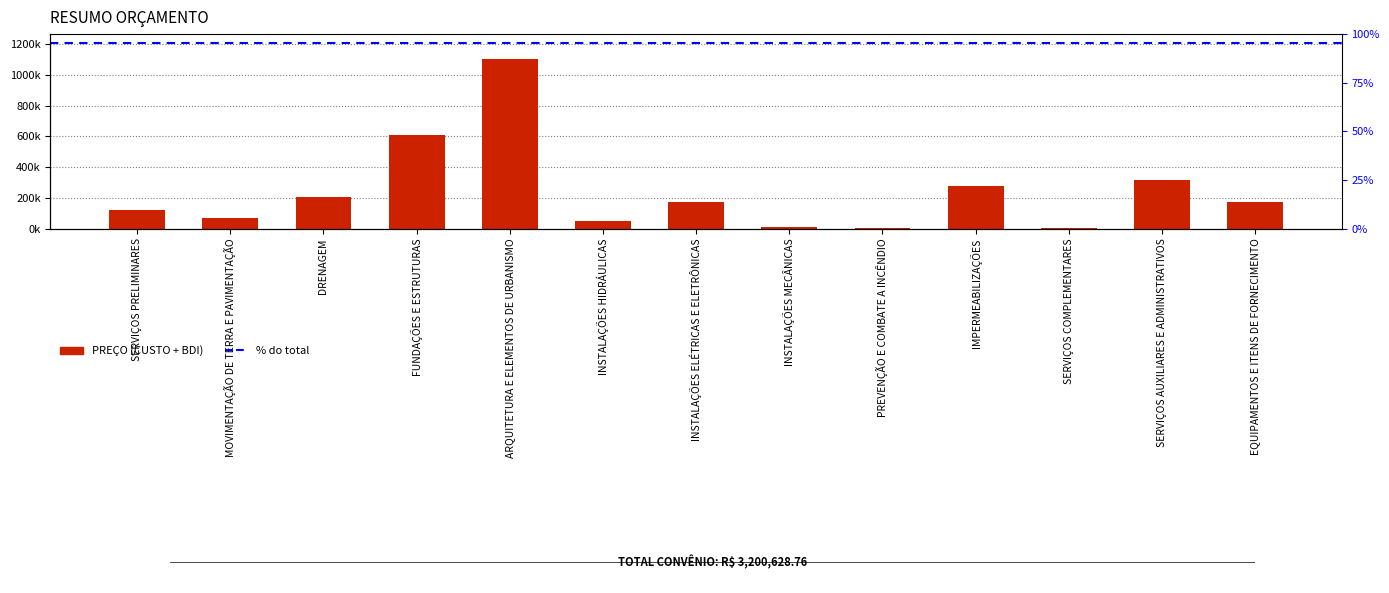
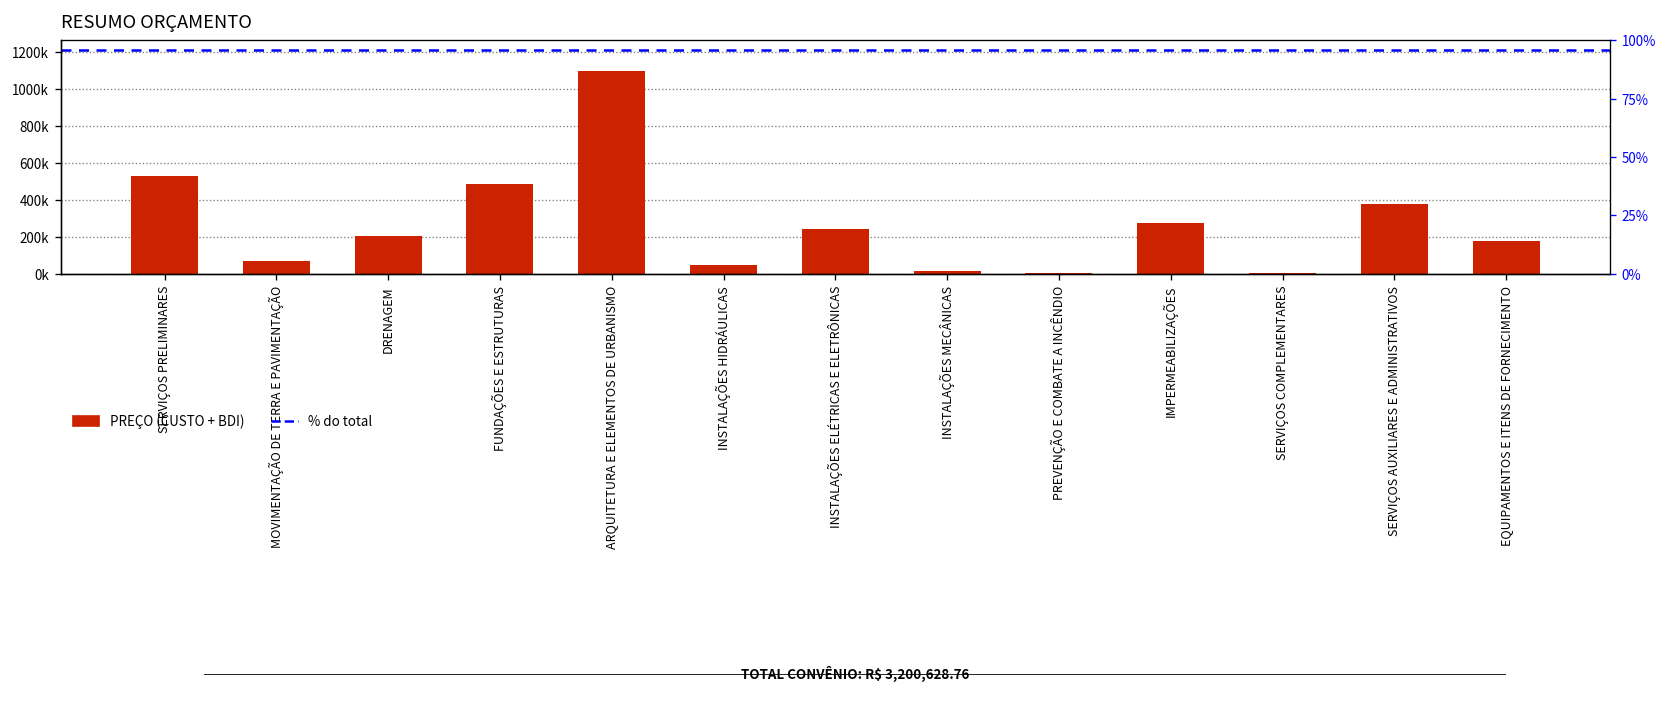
  {
-   "SERVIÇOS PRELIMINARES": 120000,
+   "SERVIÇOS PRELIMINARES": 530000,
    "MOVIMENTAÇÃO DE TERRA E PAVIMENTAÇÃO": 70000,
    "DRENAGEM": 210000,
-   "FUNDAÇÕES E ESTRUTURAS": 610000,
+   "FUNDAÇÕES E ESTRUTURAS": 490000,
    "ARQUITETURA E ELEMENTOS DE URBANISMO": 1100000,
    "INSTALAÇÕES HIDRÁULICAS": 50000,
-   "INSTALAÇÕES ELÉTRICAS E ELETRÔNICAS": 180000,
+   "INSTALAÇÕES ELÉTRICAS E ELETRÔNICAS": 240000,
    "IMPERMEABILIZAÇÕES": 270000,
-   "SERVIÇOS AUXILIARES E ADMINISTRATIVOS": 310000,
+   "SERVIÇOS AUXILIARES E ADMINISTRATIVOS": 380000,
    "EQUIPAMENTOS E ITENS DE FORNECIMENTO": 180000
  }
